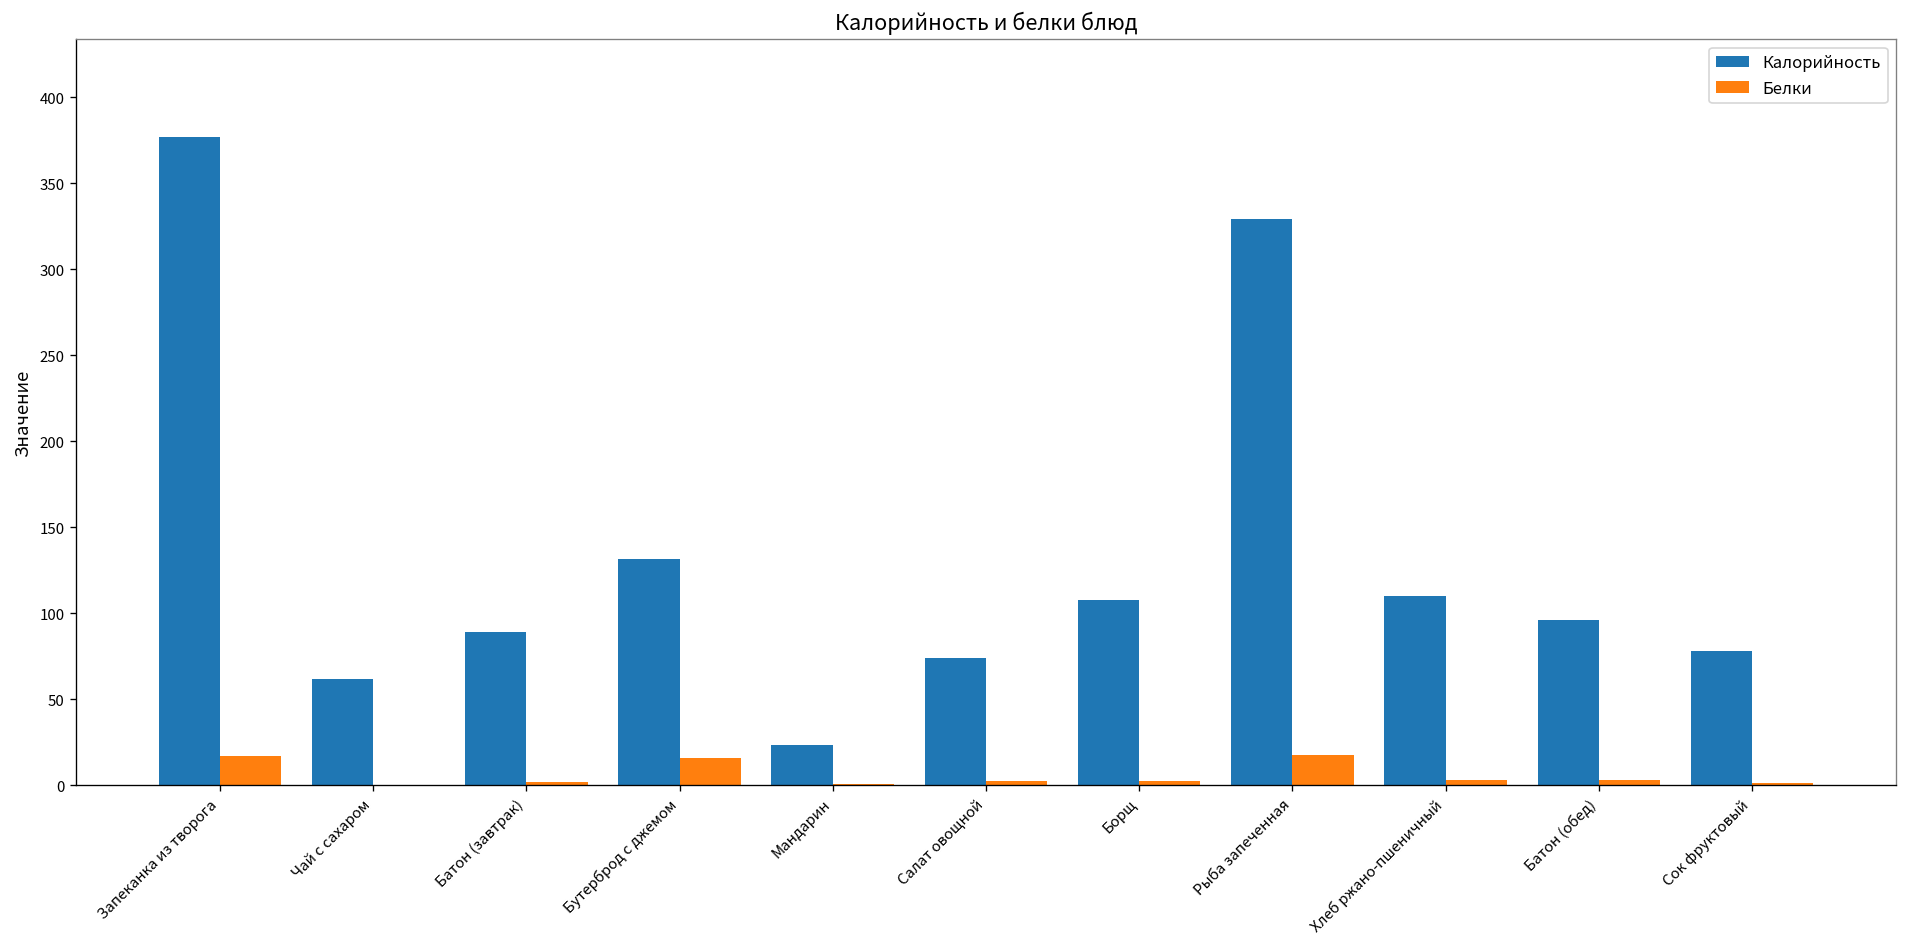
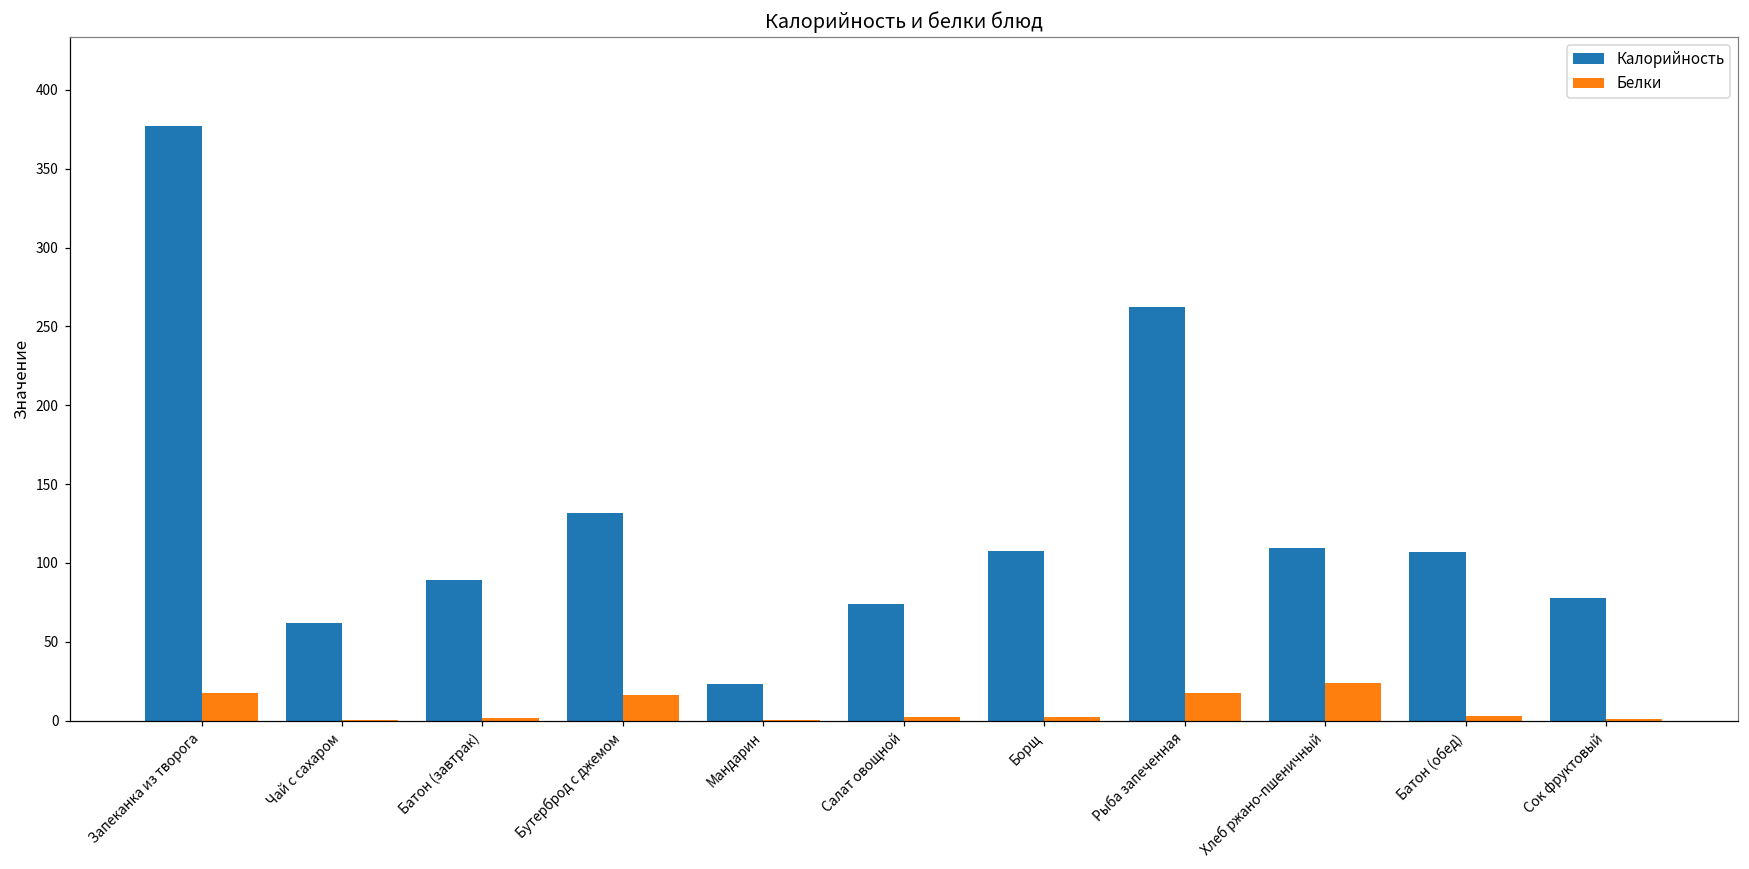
  {
    "Калорийность": {
      "Запеканка из творога": 377,
      "Чай с сахаром": 62,
      "Батон (завтрак)": 89,
      "Бутерброд с джемом": 132,
      "Мандарин": 24,
      "Салат овощной": 74,
      "Борщ": 108,
-     "Рыба запеченная": 329,
+     "Рыба запеченная": 262,
      "Хлеб ржано-пшеничный": 110,
-     "Батон (обед)": 96,
+     "Батон (обед)": 107,
      "Сок фруктовый": 78
    },
    "Белки": {
      "Запеканка из творога": 17,
      "Батон (завтрак)": 2,
      "Бутерброд с джемом": 16,
      "Салат овощной": 3,
      "Борщ": 3,
      "Рыба запеченная": 18,
-     "Хлеб ржано-пшеничный": 3,
+     "Хлеб ржано-пшеничный": 24,
      "Батон (обед)": 3
    }
  }
